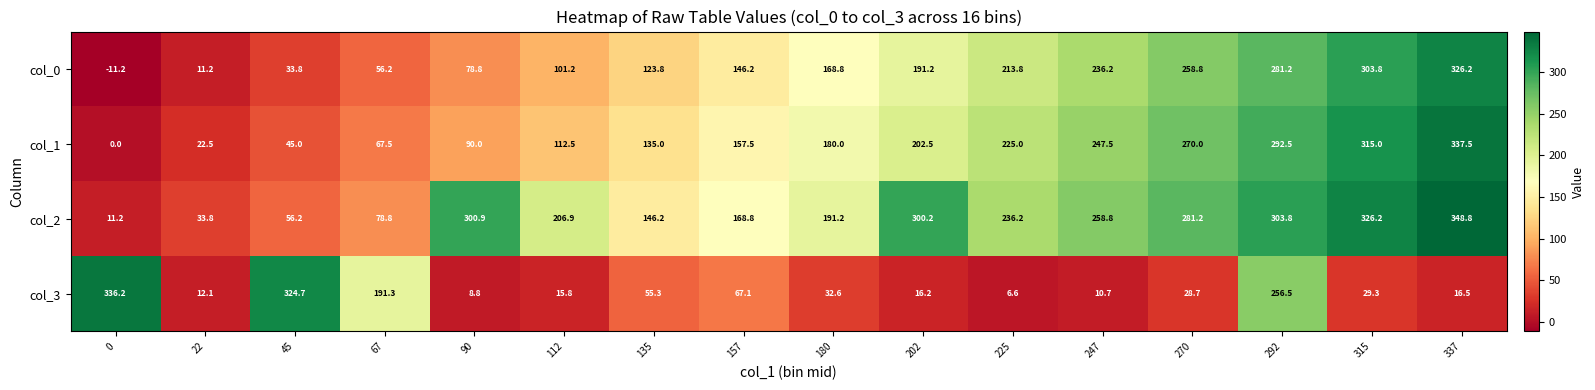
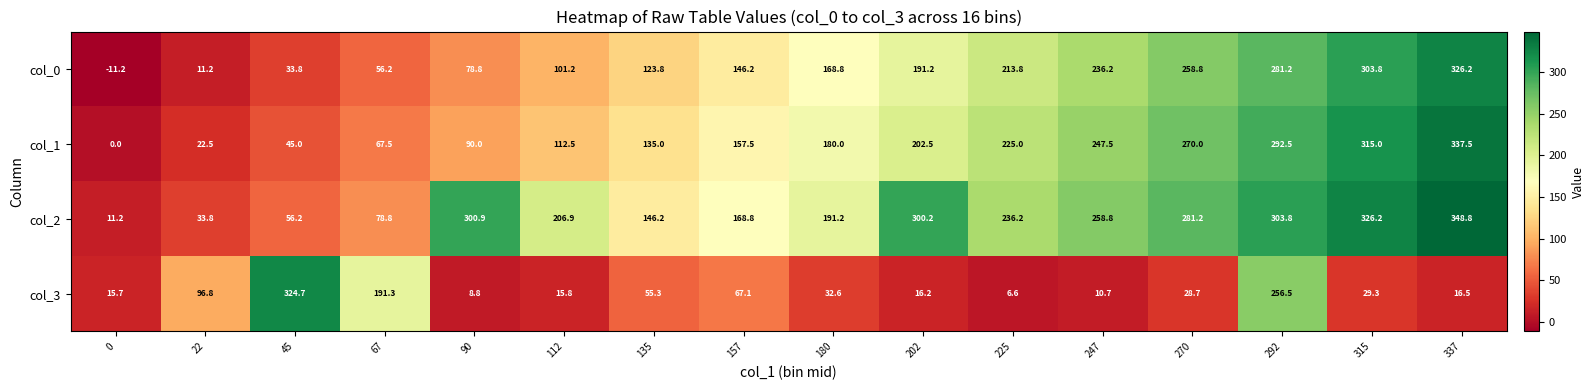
  {
    "col_0": {
      "0": -11.2,
      "22": 11.2,
      "45": 33.8,
      "67": 56.2,
      "90": 78.8,
      "112": 101.2,
      "135": 123.8,
      "157": 146.2,
      "180": 168.8,
      "202": 191.2,
      "225": 213.8,
      "247": 236.2,
      "270": 258.8,
      "292": 281.2,
      "315": 303.8,
      "337": 326.2
    },
    "col_1": {
      "0": 0.0,
      "22": 22.5,
      "45": 45.0,
      "67": 67.5,
      "90": 90.0,
      "112": 112.5,
      "135": 135.0,
      "157": 157.5,
      "180": 180.0,
      "202": 202.5,
      "225": 225.0,
      "247": 247.5,
      "270": 270.0,
      "292": 292.5,
      "315": 315.0,
      "337": 337.5
    },
    "col_2": {
      "0": 11.2,
      "22": 33.8,
      "45": 56.2,
      "67": 78.8,
      "90": 300.9,
      "112": 206.9,
      "135": 146.2,
      "157": 168.8,
      "180": 191.2,
      "202": 300.2,
      "225": 236.2,
      "247": 258.8,
      "270": 281.2,
      "292": 303.8,
      "315": 326.2,
      "337": 348.8
    },
    "col_3": {
-     "0": 336.2,
-     "22": 12.1,
+     "0": 15.7,
+     "22": 96.8,
      "45": 324.7,
      "67": 191.3,
      "90": 8.8,
      "112": 15.8,
      "135": 55.3,
      "157": 67.1,
      "180": 32.6,
      "202": 16.2,
      "225": 6.6,
      "247": 10.7,
      "270": 28.7,
      "292": 256.5,
      "315": 29.3,
      "337": 16.5
    }
  }
